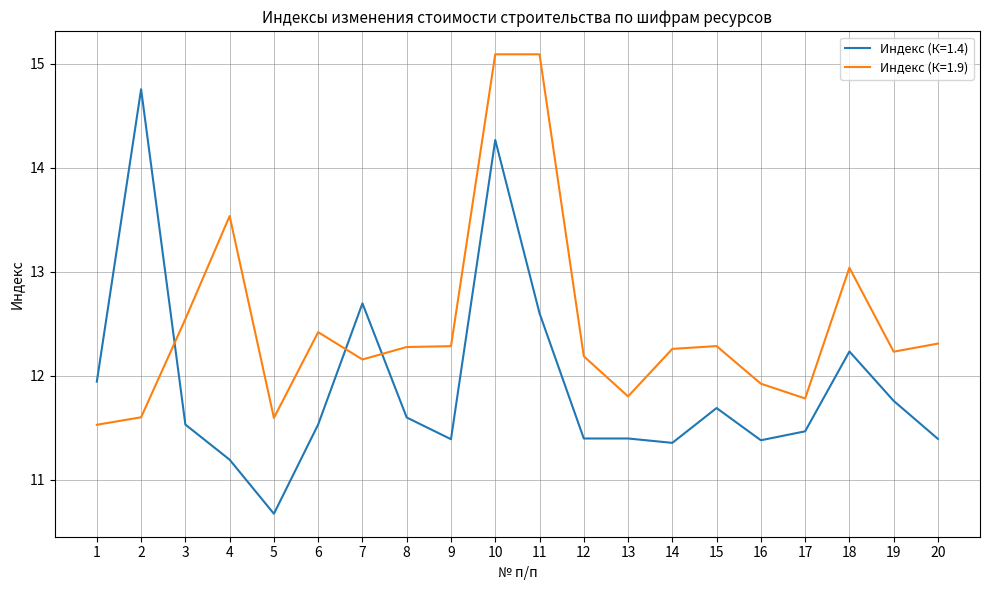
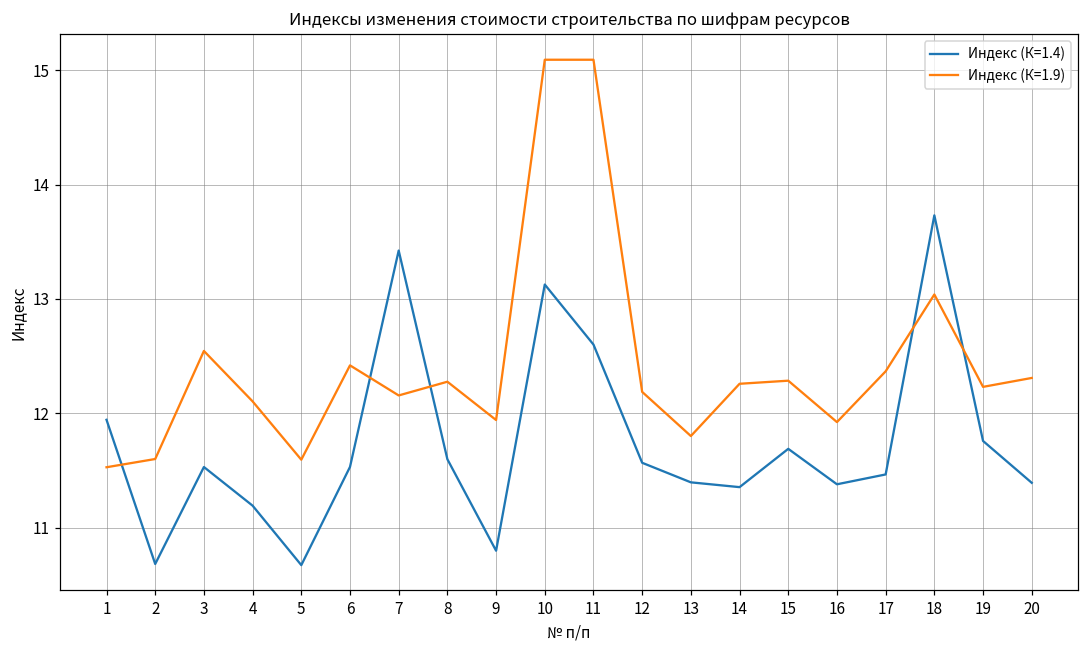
  {
    "Индекс (К=1.4)": {
      "1": 11.94,
-     "2": 14.76,
+     "2": 10.68,
      "3": 11.53,
      "4": 11.19,
      "5": 10.67,
      "6": 11.53,
-     "7": 12.70,
+     "7": 13.42,
      "8": 11.60,
-     "9": 11.39,
-     "10": 14.27,
+     "9": 10.80,
+     "10": 13.13,
      "11": 12.60,
-     "12": 11.40,
+     "12": 11.57,
      "13": 11.40,
      "14": 11.35,
      "15": 11.69,
      "16": 11.38,
      "17": 11.47,
-     "18": 12.23,
+     "18": 13.73,
      "19": 11.76,
      "20": 11.39
    },
    "Индекс (К=1.9)": {
      "1": 11.53,
      "2": 11.60,
      "3": 12.55,
-     "4": 13.54,
+     "4": 12.10,
      "5": 11.59,
      "6": 12.42,
      "7": 12.16,
      "8": 12.28,
-     "9": 12.28,
+     "9": 11.94,
      "10": 15.09,
      "11": 15.09,
      "12": 12.19,
      "13": 11.80,
      "14": 12.26,
      "15": 12.29,
      "16": 11.92,
-     "17": 11.78,
+     "17": 12.37,
      "18": 13.04,
      "19": 12.23,
      "20": 12.31
    }
  }
